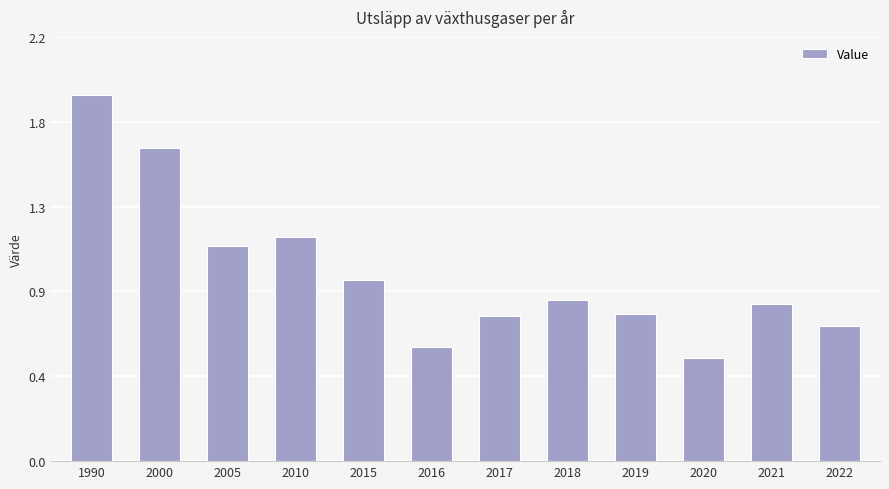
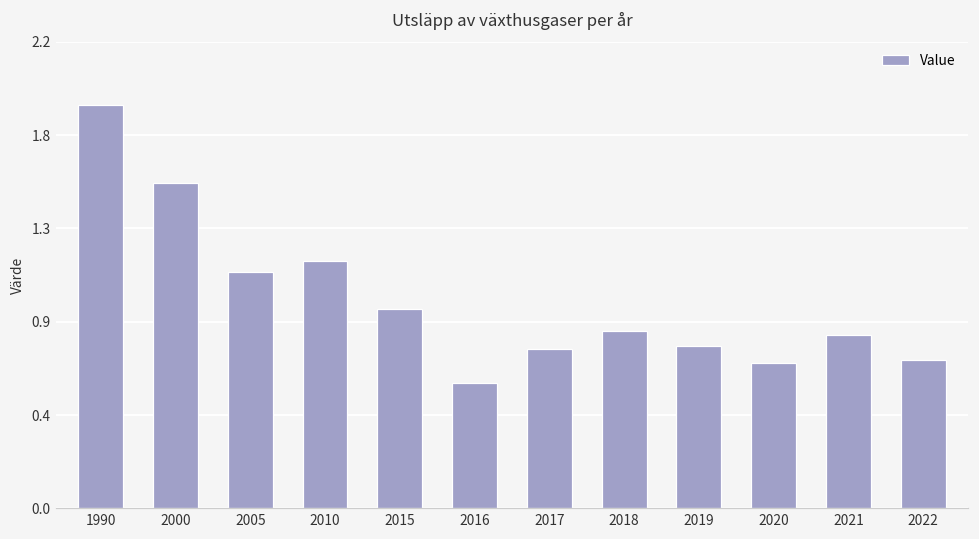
  {
    "1990": 1.90,
-   "2000": 1.62,
+   "2000": 1.53,
    "2005": 1.11,
    "2010": 1.16,
    "2015": 0.94,
    "2016": 0.59,
    "2017": 0.75,
    "2018": 0.83,
    "2019": 0.76,
-   "2020": 0.54,
+   "2020": 0.69,
    "2021": 0.82,
    "2022": 0.70
  }
